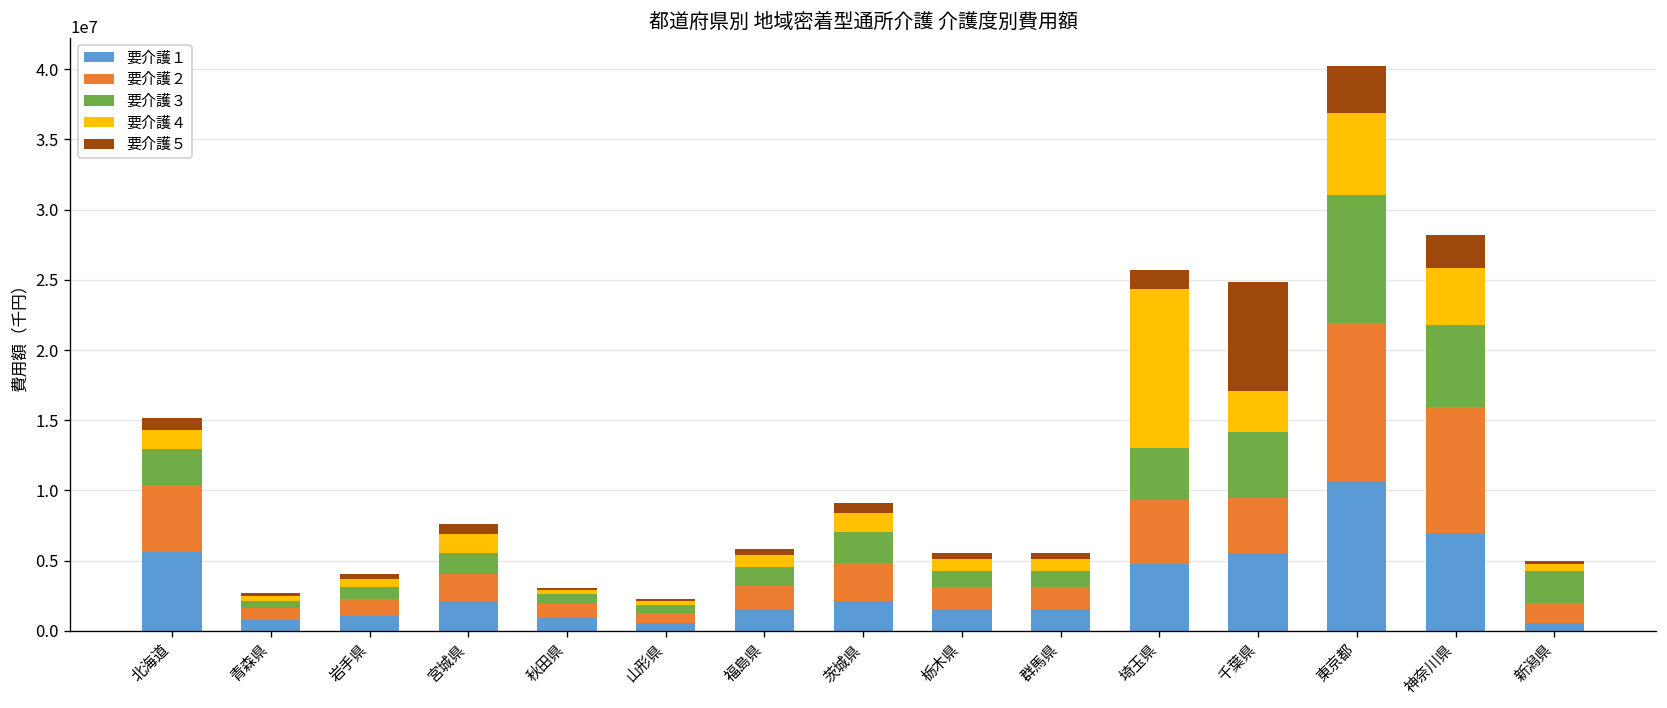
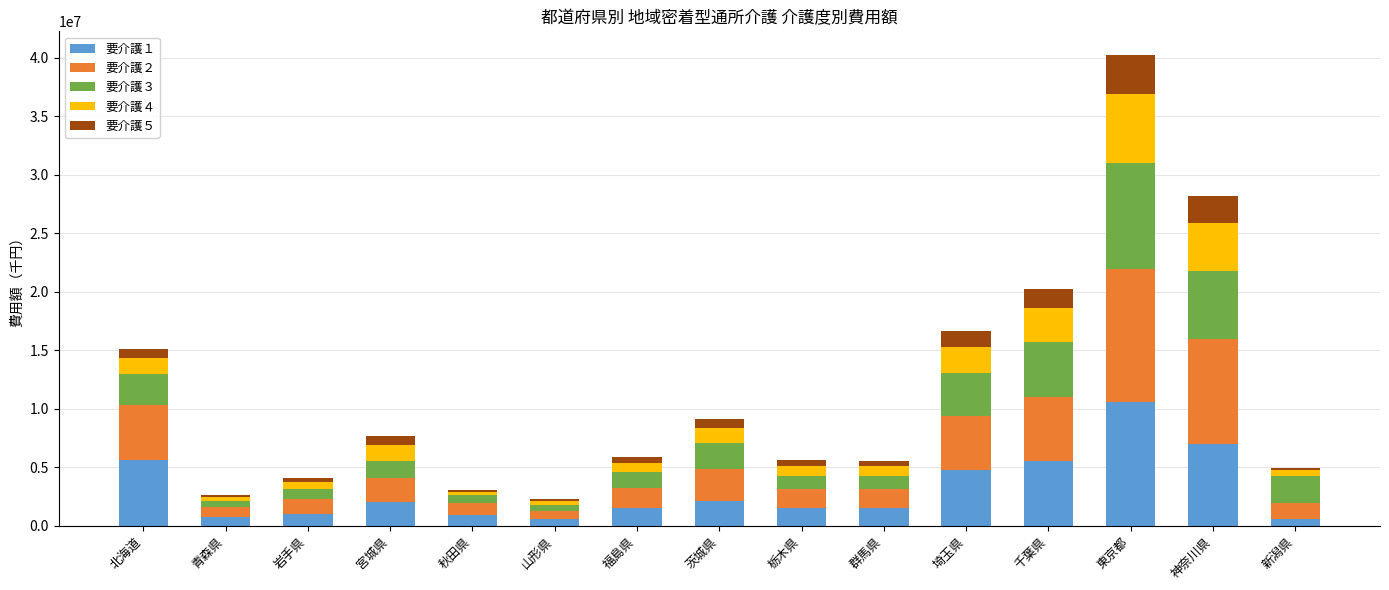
  {
    "要介護１": {
      "北海道": 5600000,
      "青森県": 800000,
      "岩手県": 1000000,
      "宮城県": 2100000,
      "秋田県": 900000,
      "山形県": 600000,
      "福島県": 1500000,
      "茨城県": 2100000,
      "栃木県": 1500000,
      "群馬県": 1500000,
      "埼玉県": 4700000,
      "千葉県": 5500000,
      "東京都": 10600000,
      "神奈川県": 7000000,
      "新潟県": 500000
    },
    "要介護２": {
      "北海道": 4700000,
      "青森県": 900000,
      "岩手県": 1200000,
      "宮城県": 2000000,
      "秋田県": 1000000,
      "山形県": 700000,
      "福島県": 1700000,
      "茨城県": 2700000,
      "栃木県": 1600000,
      "群馬県": 1600000,
      "埼玉県": 4600000,
-     "千葉県": 4000000,
+     "千葉県": 5500000,
      "東京都": 11300000,
      "神奈川県": 9000000,
      "新潟県": 1400000
    },
    "要介護３": {
      "北海道": 2600000,
      "青森県": 500000,
      "岩手県": 900000,
      "宮城県": 1500000,
      "秋田県": 700000,
      "山形県": 500000,
      "福島県": 1400000,
      "茨城県": 2200000,
      "栃木県": 1100000,
      "群馬県": 1200000,
      "埼玉県": 3700000,
      "千葉県": 4700000,
      "東京都": 9100000,
      "神奈川県": 5800000,
      "新潟県": 2300000
    },
    "要介護４": {
      "北海道": 1300000,
      "青森県": 300000,
      "岩手県": 600000,
      "宮城県": 1400000,
      "秋田県": 300000,
      "山形県": 300000,
      "福島県": 800000,
      "茨城県": 1300000,
      "栃木県": 900000,
      "群馬県": 800000,
-     "埼玉県": 11300000,
+     "埼玉県": 2200000,
      "千葉県": 2900000,
      "東京都": 5900000,
      "神奈川県": 4100000,
      "新潟県": 500000
    },
    "要介護５": {
      "北海道": 800000,
      "岩手県": 300000,
      "宮城県": 700000,
      "福島県": 500000,
      "茨城県": 800000,
      "栃木県": 500000,
      "群馬県": 400000,
      "埼玉県": 1400000,
-     "千葉県": 7800000,
+     "千葉県": 1700000,
      "東京都": 3300000,
      "神奈川県": 2300000,
      "新潟県": 200000
    }
  }
